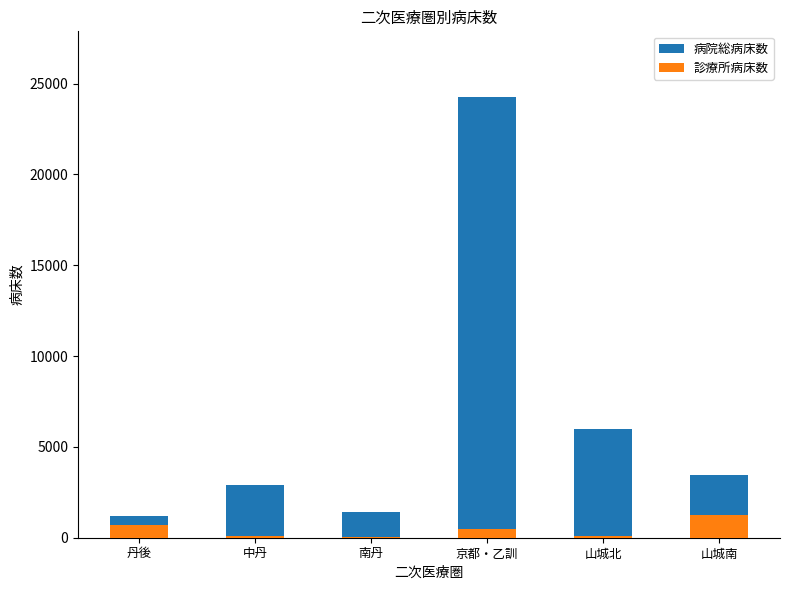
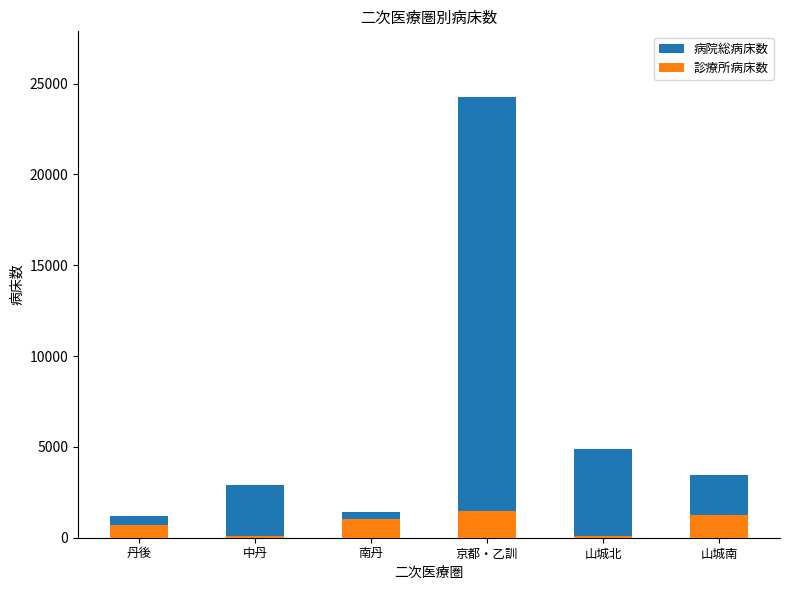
  {
    "病院総病床数": {
      "丹後": 1200,
      "中丹": 2900,
      "南丹": 1400,
      "京都・乙訓": 24200,
-     "山城北": 6000,
+     "山城北": 4900,
      "山城南": 3500
    },
    "診療所病床数": {
-     "南丹": 0,
-     "京都・乙訓": 500
+     "南丹": 1000,
+     "京都・乙訓": 1500
    }
  }
